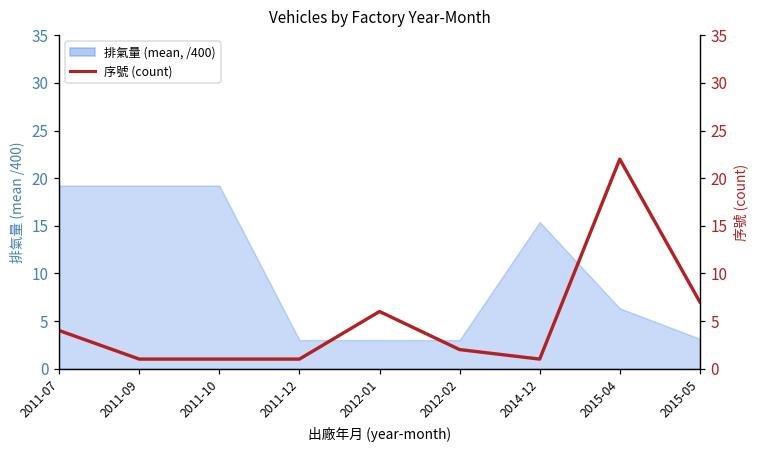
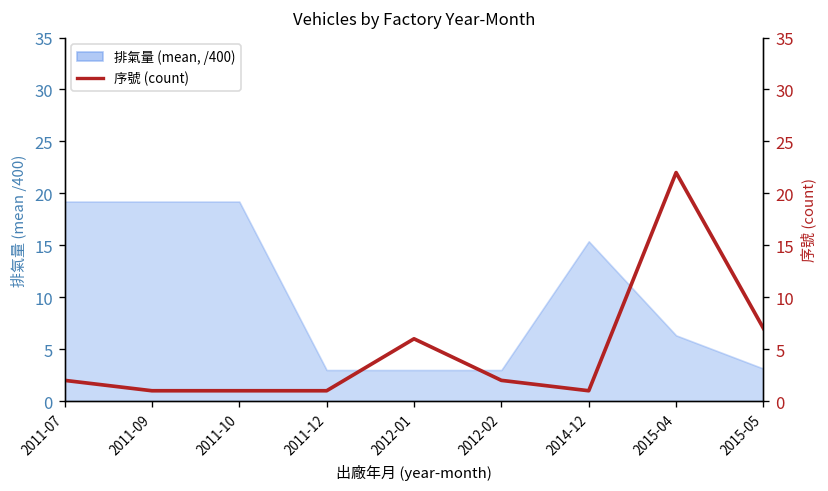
  {
    "排氣量 (mean, /400)": {
      "2011-07": 19,
      "2011-09": 19,
      "2011-10": 19,
      "2011-12": 3,
      "2012-01": 3,
      "2012-02": 3,
      "2014-12": 15,
      "2015-04": 6,
      "2015-05": 3
    },
    "序號 (count)": {
-     "2011-07": 4,
+     "2011-07": 2,
      "2011-09": 1,
      "2011-10": 1,
      "2011-12": 1,
      "2012-01": 6,
      "2012-02": 2,
      "2014-12": 1,
      "2015-04": 22,
      "2015-05": 7
    }
  }
